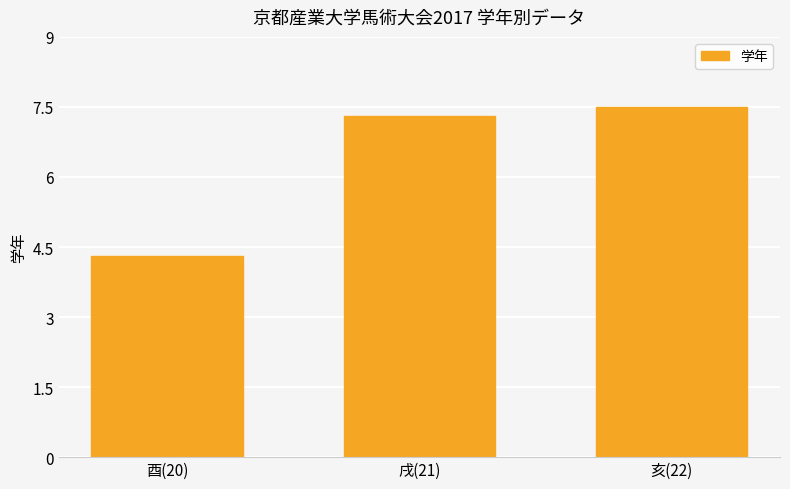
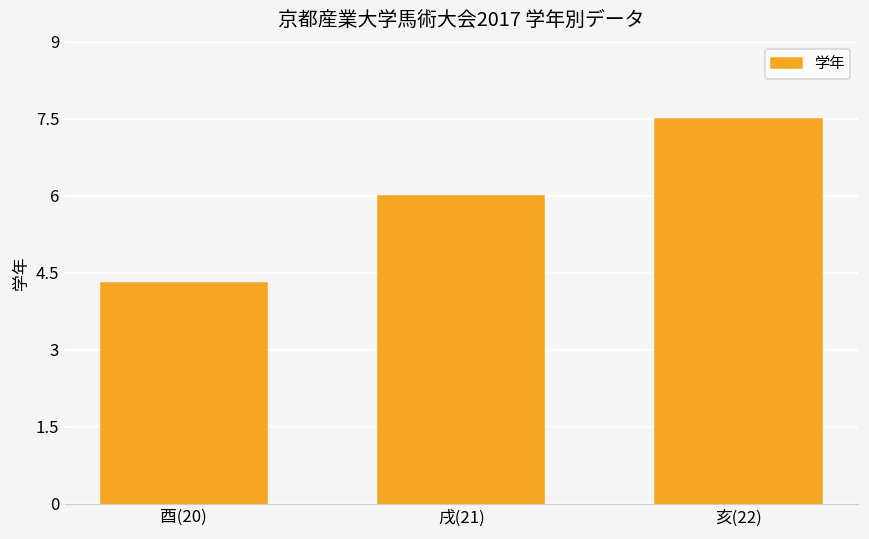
  {
    "酉(20)": 4.3,
-   "戌(21)": 7.3,
+   "戌(21)": 6.0,
    "亥(22)": 7.5
  }
